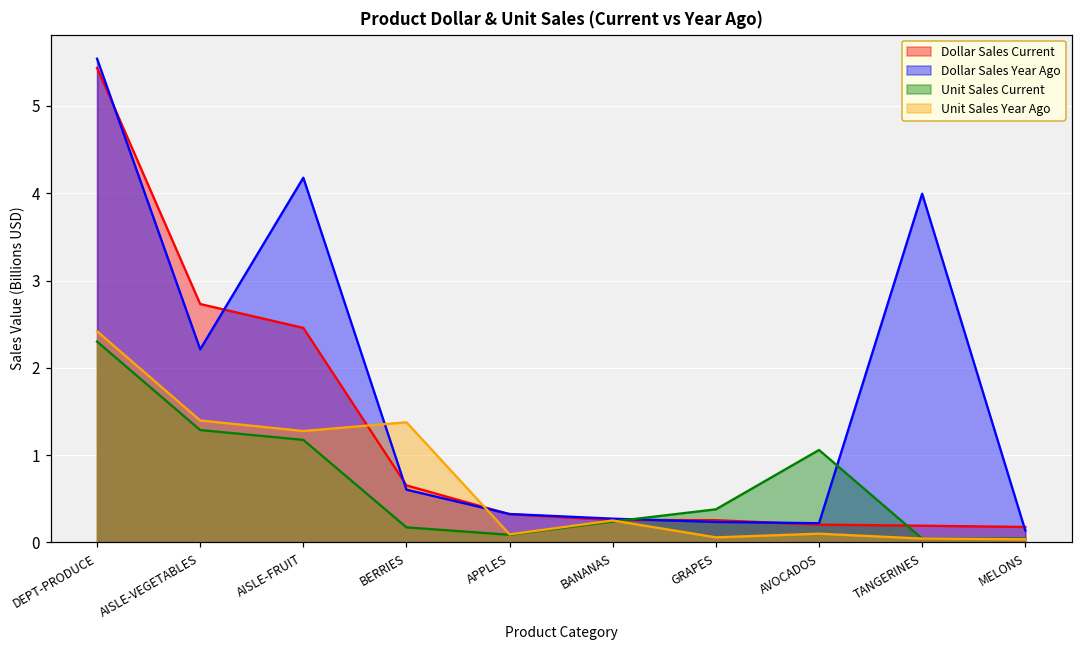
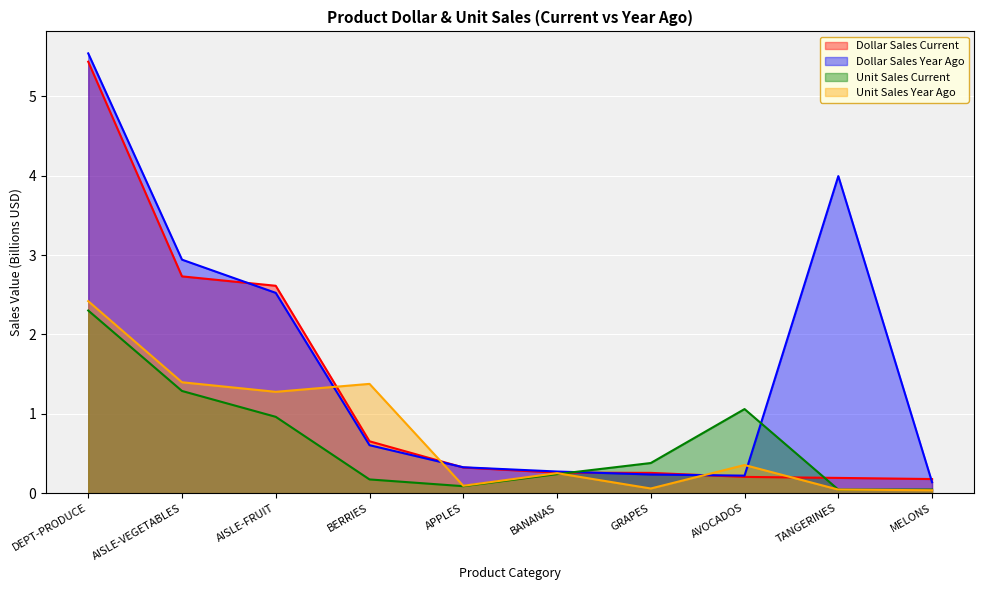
  {
    "Dollar Sales Current": {
      "DEPT-PRODUCE": 5.4,
      "AISLE-VEGETABLES": 2.7,
-     "AISLE-FRUIT": 2.5,
+     "AISLE-FRUIT": 2.6,
      "BERRIES": 0.7,
      "TANGERINES": 0.2,
      "MELONS": 0.2
    },
    "Dollar Sales Year Ago": {
      "DEPT-PRODUCE": 5.5,
-     "AISLE-VEGETABLES": 2.2,
-     "AISLE-FRUIT": 4.2,
+     "AISLE-VEGETABLES": 2.9,
+     "AISLE-FRUIT": 2.5,
      "BERRIES": 0.6,
      "TANGERINES": 4.0,
      "MELONS": 0.1
    },
    "Unit Sales Current": {
      "DEPT-PRODUCE": 2.3,
      "AISLE-VEGETABLES": 1.3,
-     "AISLE-FRUIT": 1.2,
+     "AISLE-FRUIT": 1.0,
      "BERRIES": 0.2,
      "GRAPES": 0.4,
      "AVOCADOS": 1.1
    },
    "Unit Sales Year Ago": {
      "DEPT-PRODUCE": 2.4,
      "AISLE-VEGETABLES": 1.4,
      "AISLE-FRUIT": 1.3,
      "BERRIES": 1.4,
      "GRAPES": 0.1,
-     "AVOCADOS": 0.1
+     "AVOCADOS": 0.4
    }
  }
